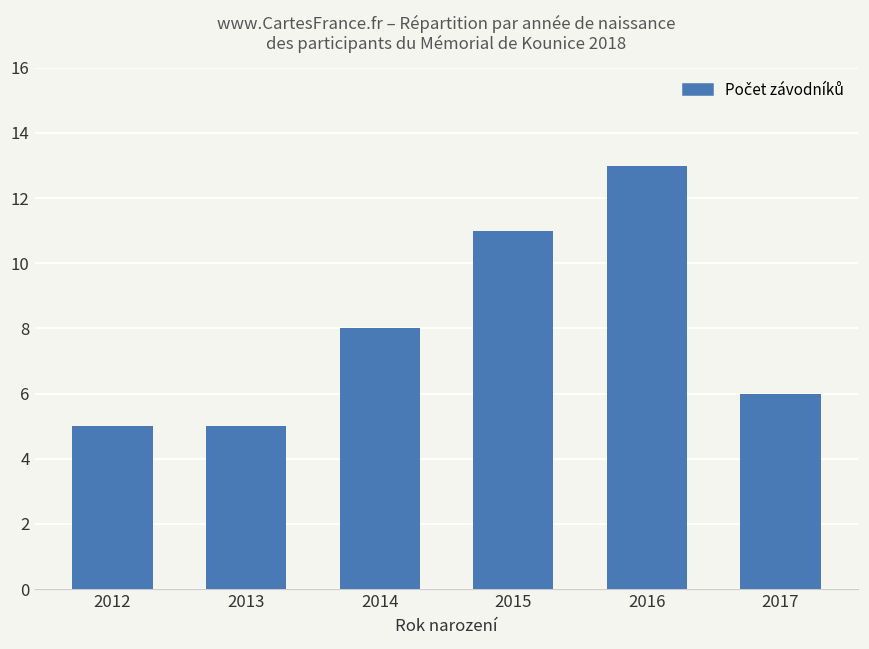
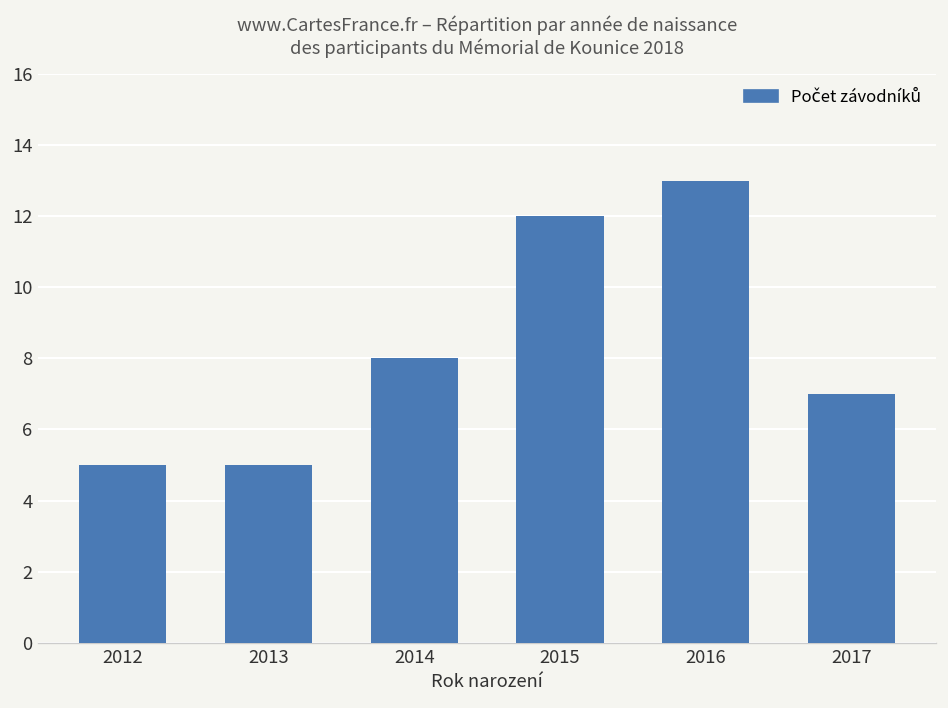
  {
    "2012": 5,
    "2013": 5,
    "2014": 8,
-   "2015": 11,
+   "2015": 12,
    "2016": 13,
-   "2017": 6
+   "2017": 7
  }
